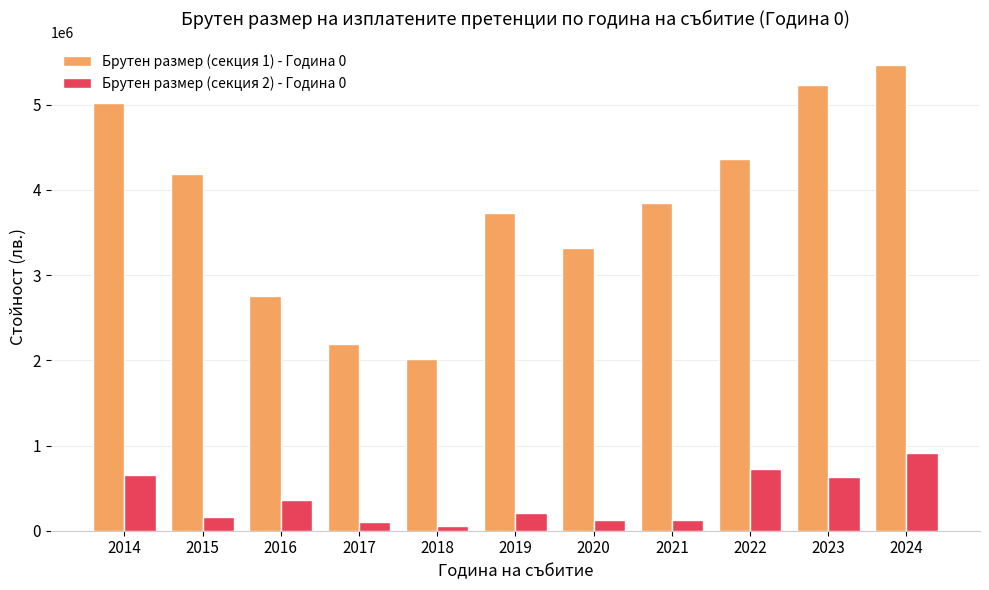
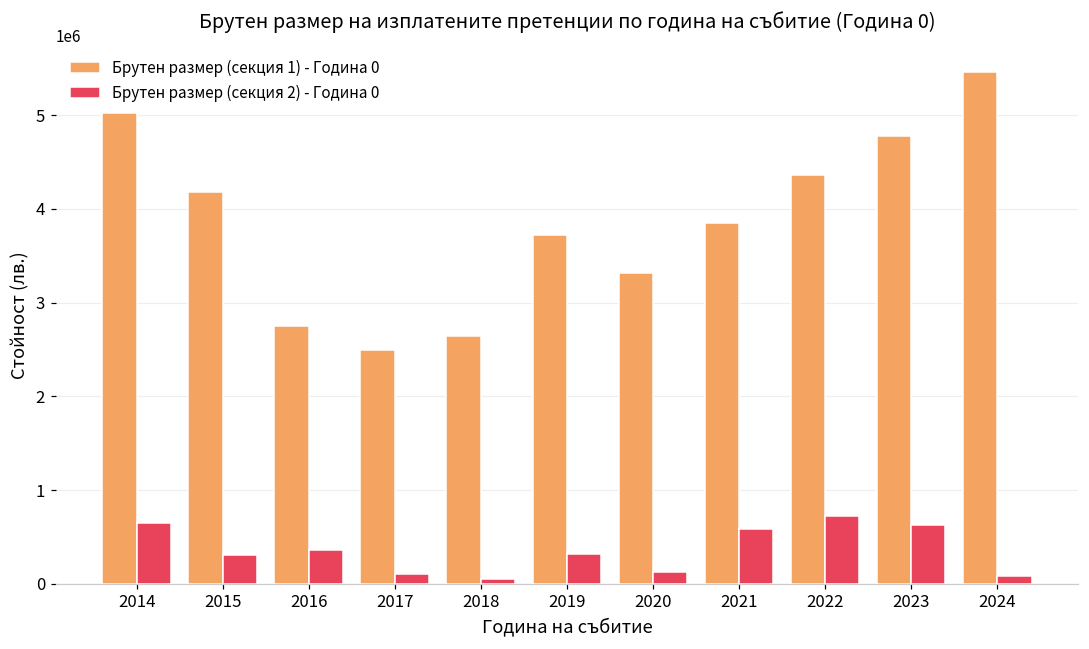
  {
    "Брутен размер (секция 1) - Година 0": {
      "2014": 5000000,
      "2015": 4200000,
      "2016": 2800000,
-     "2017": 2200000,
-     "2018": 2000000,
+     "2017": 2500000,
+     "2018": 2600000,
      "2019": 3700000,
      "2020": 3300000,
      "2021": 3800000,
      "2022": 4400000,
-     "2023": 5200000,
+     "2023": 4800000,
      "2024": 5500000
    },
    "Брутен размер (секция 2) - Година 0": {
      "2014": 700000,
-     "2015": 200000,
+     "2015": 300000,
      "2016": 400000,
      "2017": 100000,
      "2018": 100000,
-     "2019": 200000,
+     "2019": 300000,
      "2020": 100000,
-     "2021": 100000,
+     "2021": 600000,
      "2022": 700000,
      "2023": 600000,
-     "2024": 900000
+     "2024": 100000
    }
  }
